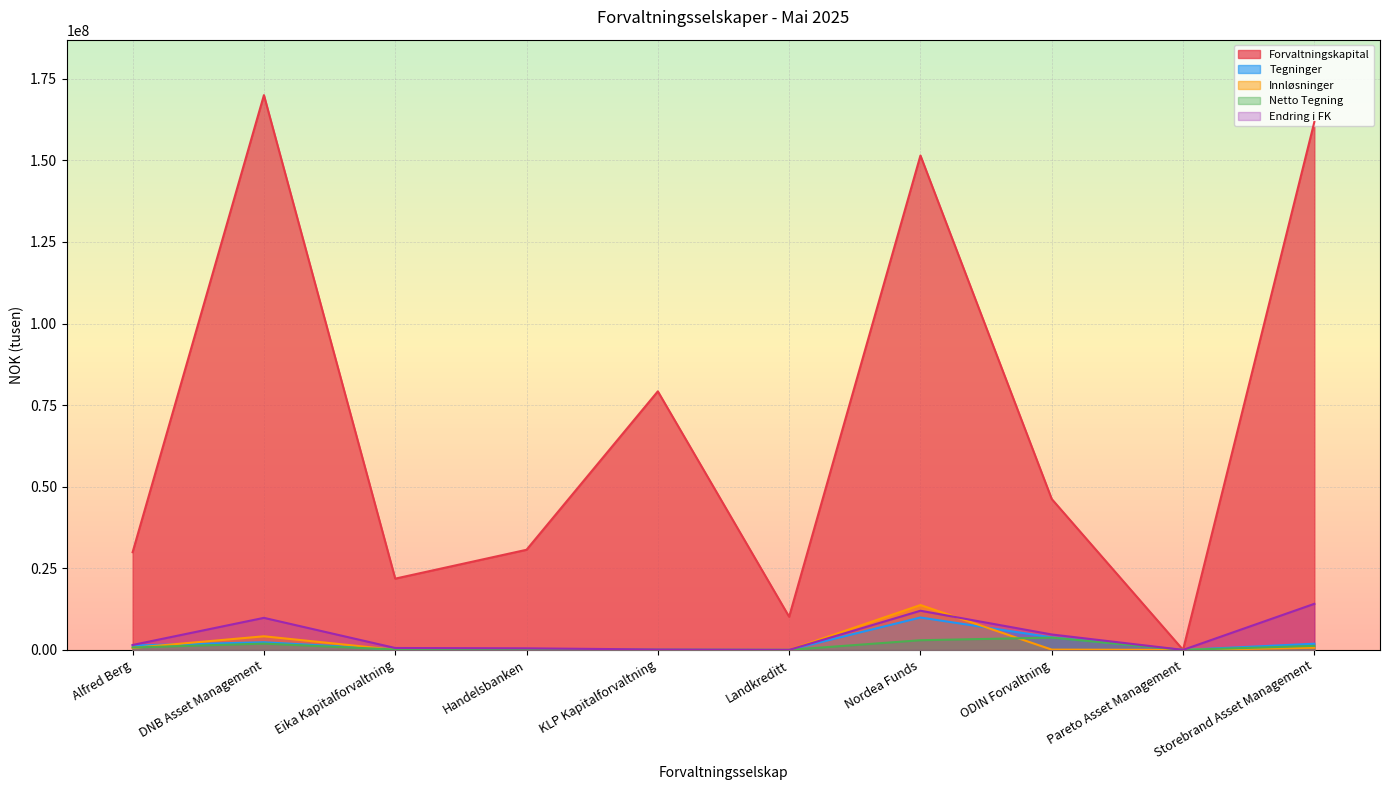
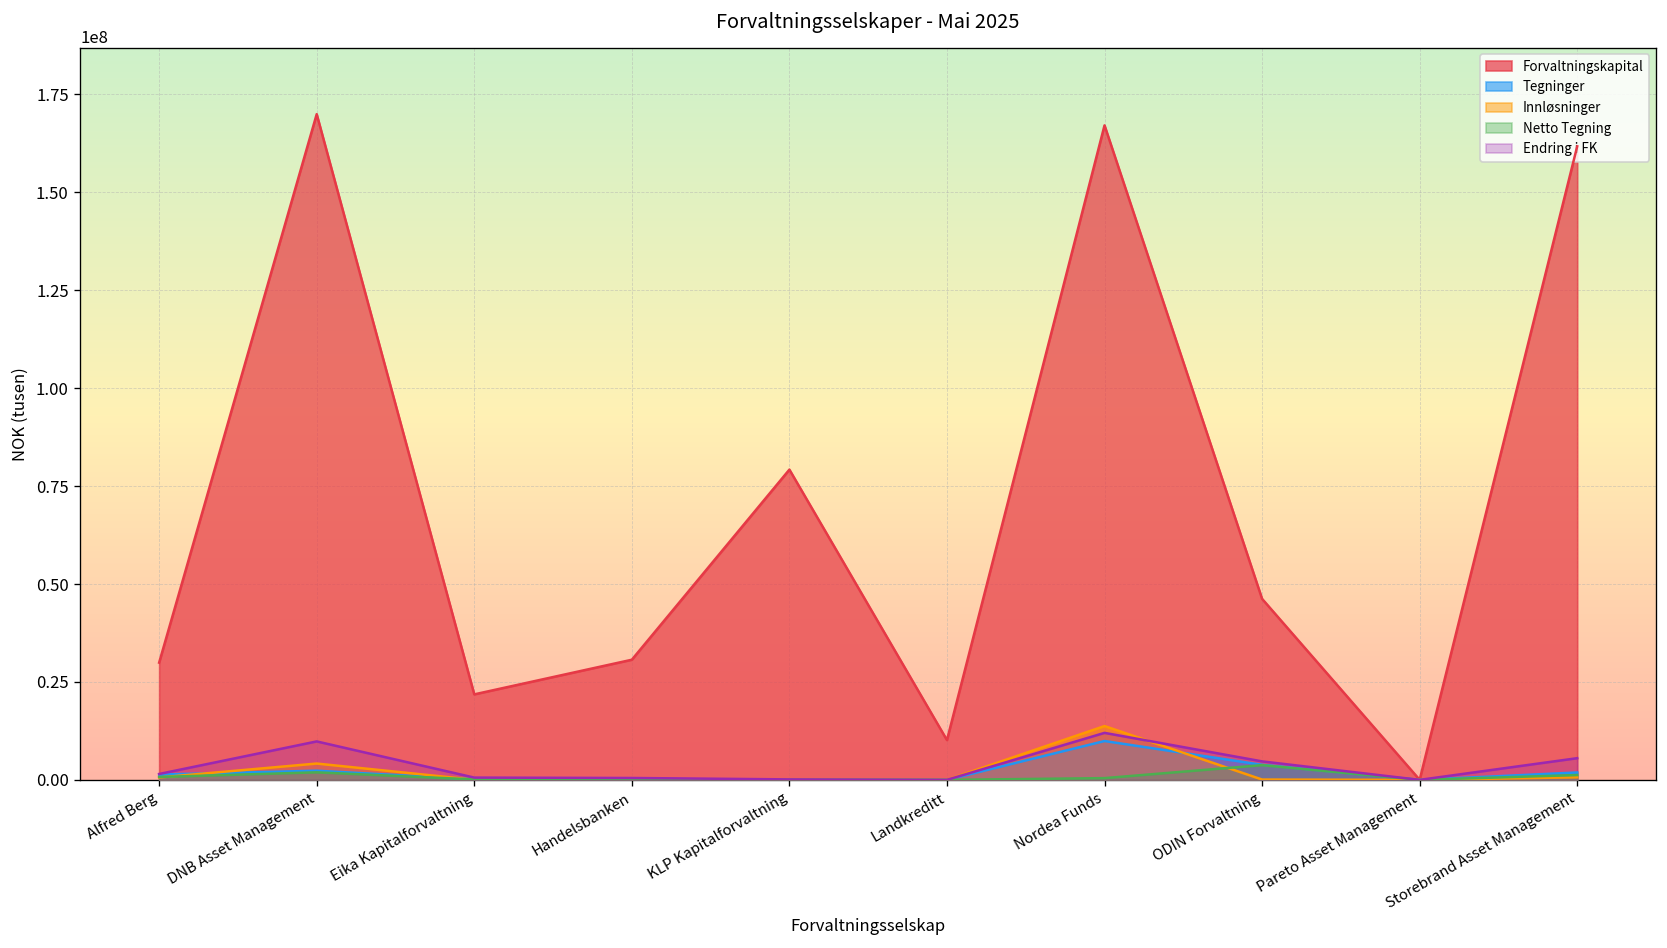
  {
    "Forvaltningskapital": {
      "Alfred Berg": 30000000,
      "DNB Asset Management": 170000000,
      "Eika Kapitalforvaltning": 22000000,
      "Handelsbanken": 31000000,
      "KLP Kapitalforvaltning": 79000000,
      "Landkreditt": 10000000,
-     "Nordea Funds": 151000000,
+     "Nordea Funds": 167000000,
      "ODIN Forvaltning": 46000000
    },
    "Tegninger": {
      "Nordea Funds": 10000000
    },
    "Innløsninger": {
      "DNB Asset Management": 4000000,
      "Nordea Funds": 14000000,
      "ODIN Forvaltning": 0
    },
    "Netto Tegning": {
-     "Nordea Funds": 3000000
+     "Nordea Funds": 0
    },
    "Endring i FK": {
      "DNB Asset Management": 10000000,
      "Nordea Funds": 12000000,
      "ODIN Forvaltning": 5000000,
-     "Storebrand Asset Management": 14000000
+     "Storebrand Asset Management": 6000000
    }
  }
